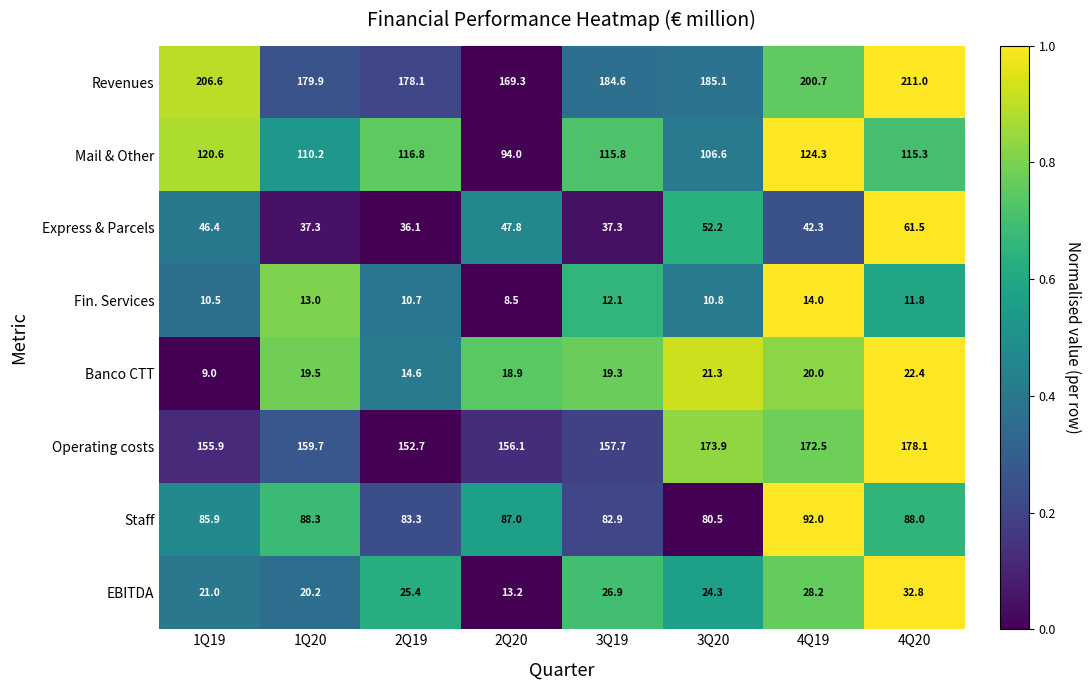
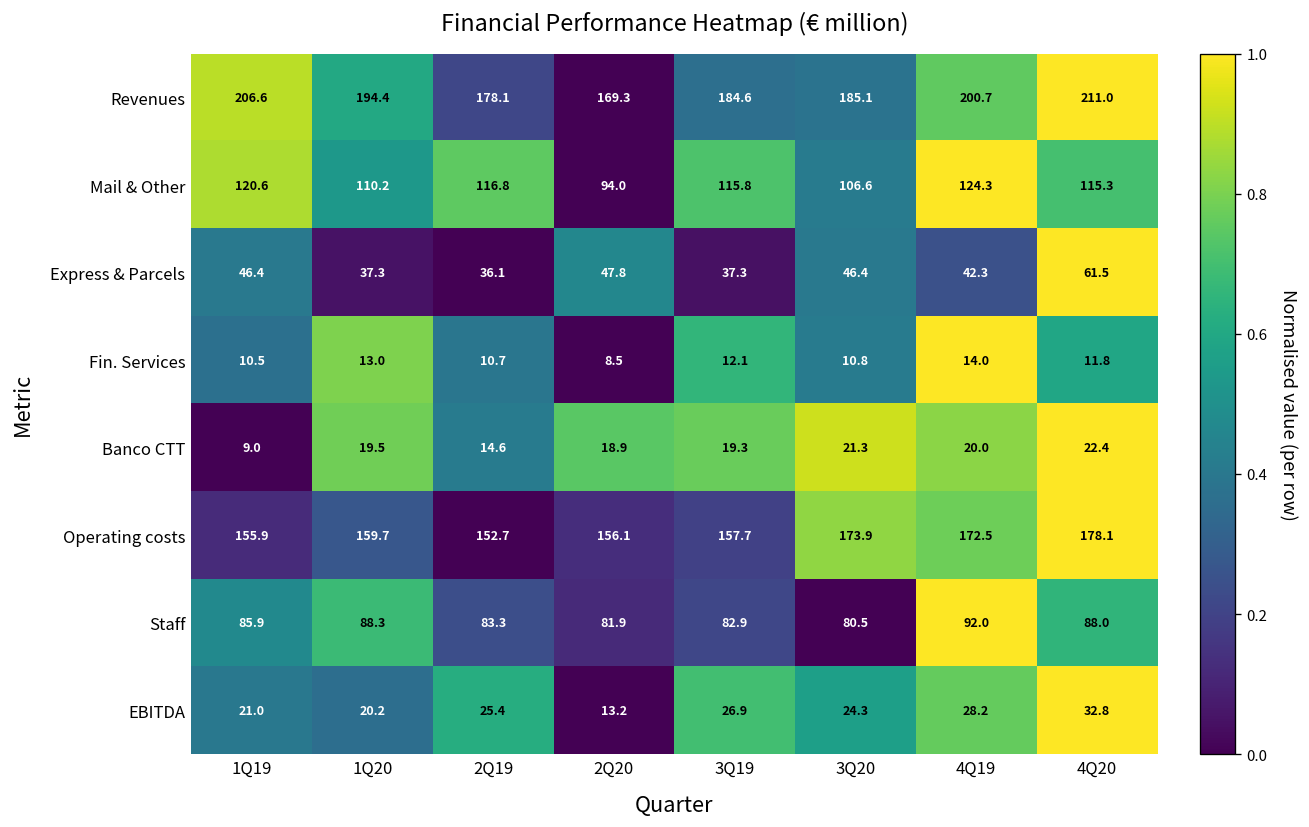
  {
    "Revenues": {
      "1Q19": 206.6,
-     "1Q20": 179.9,
+     "1Q20": 194.4,
      "2Q19": 178.1,
      "2Q20": 169.3,
      "3Q19": 184.6,
      "3Q20": 185.1,
      "4Q19": 200.7,
      "4Q20": 211.0
    },
    "Mail & Other": {
      "1Q19": 120.6,
      "1Q20": 110.2,
      "2Q19": 116.8,
      "2Q20": 94.0,
      "3Q19": 115.8,
      "3Q20": 106.6,
      "4Q19": 124.3,
      "4Q20": 115.3
    },
    "Express & Parcels": {
      "1Q19": 46.4,
      "1Q20": 37.3,
      "2Q19": 36.1,
      "2Q20": 47.8,
      "3Q19": 37.3,
-     "3Q20": 52.2,
+     "3Q20": 46.4,
      "4Q19": 42.3,
      "4Q20": 61.5
    },
    "Fin. Services": {
      "1Q19": 10.5,
      "1Q20": 13.0,
      "2Q19": 10.7,
      "2Q20": 8.5,
      "3Q19": 12.1,
      "3Q20": 10.8,
      "4Q19": 14.0,
      "4Q20": 11.8
    },
    "Banco CTT": {
      "1Q19": 9.0,
      "1Q20": 19.5,
      "2Q19": 14.6,
      "2Q20": 18.9,
      "3Q19": 19.3,
      "3Q20": 21.3,
      "4Q19": 20.0,
      "4Q20": 22.4
    },
    "Operating costs": {
      "1Q19": 155.9,
      "1Q20": 159.7,
      "2Q19": 152.7,
      "2Q20": 156.1,
      "3Q19": 157.7,
      "3Q20": 173.9,
      "4Q19": 172.5,
      "4Q20": 178.1
    },
    "Staff": {
      "1Q19": 85.9,
      "1Q20": 88.3,
      "2Q19": 83.3,
-     "2Q20": 87.0,
+     "2Q20": 81.9,
      "3Q19": 82.9,
      "3Q20": 80.5,
      "4Q19": 92.0,
      "4Q20": 88.0
    },
    "EBITDA": {
      "1Q19": 21.0,
      "1Q20": 20.2,
      "2Q19": 25.4,
      "2Q20": 13.2,
      "3Q19": 26.9,
      "3Q20": 24.3,
      "4Q19": 28.2,
      "4Q20": 32.8
    }
  }
